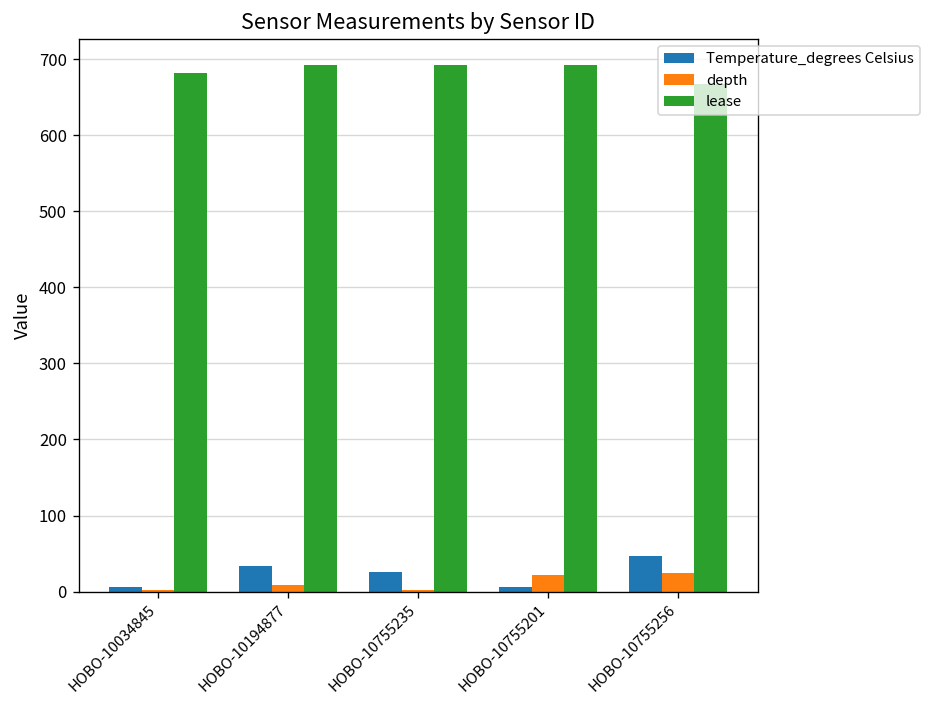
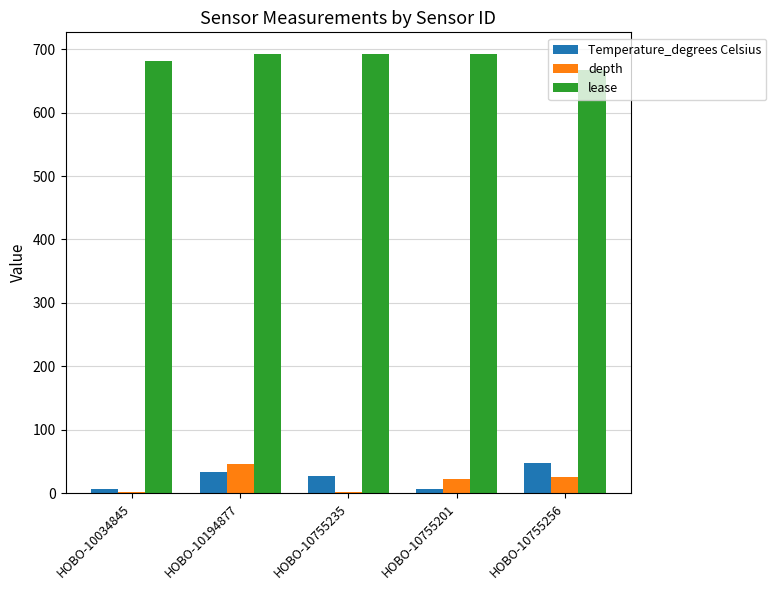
  {
    "Temperature_degrees Celsius": {
      "HOBO-10034845": 10,
      "HOBO-10194877": 30,
      "HOBO-10755235": 30,
      "HOBO-10755201": 10,
      "HOBO-10755256": 50
    },
    "depth": {
-     "HOBO-10194877": 10,
+     "HOBO-10194877": 50,
      "HOBO-10755201": 20,
      "HOBO-10755256": 30
    },
    "lease": {
      "HOBO-10034845": 680,
      "HOBO-10194877": 690,
      "HOBO-10755235": 690,
      "HOBO-10755201": 690
    }
  }
